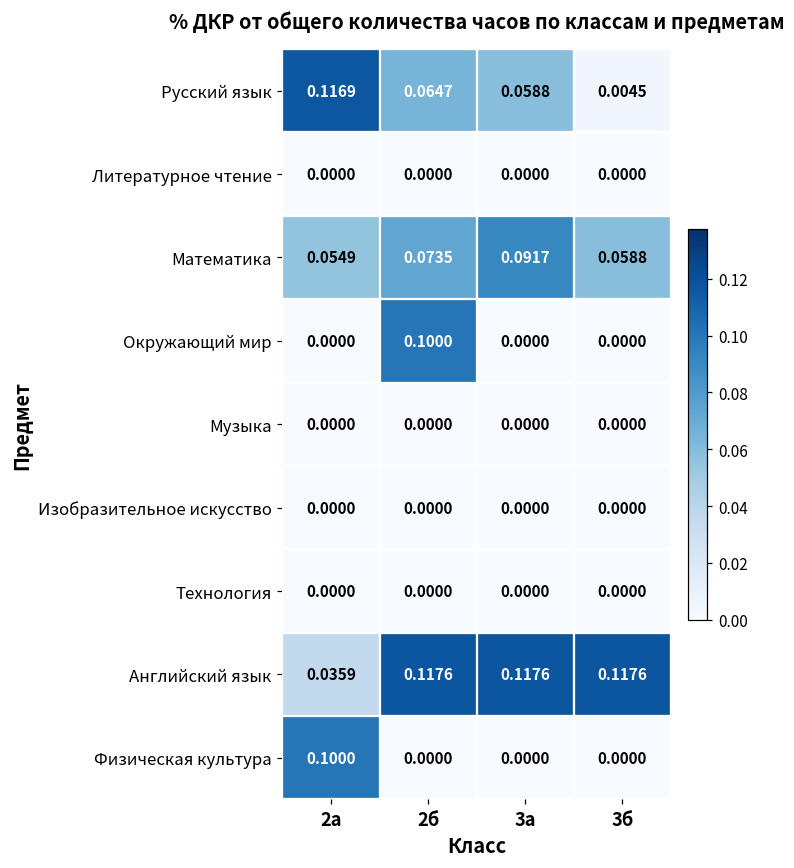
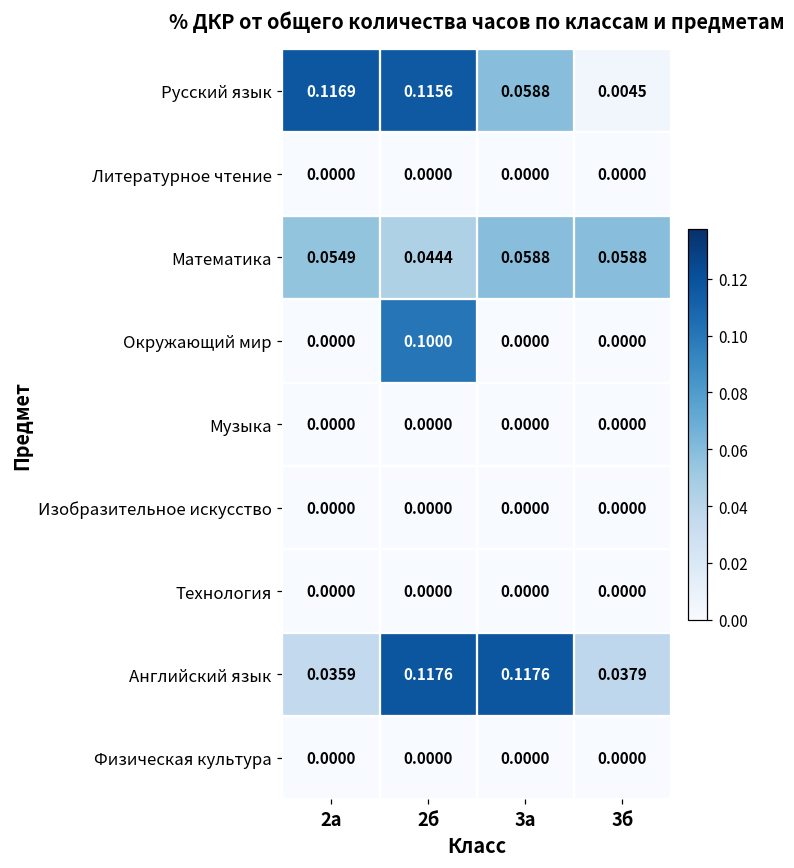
  {
    "Русский язык": {
      "2а": 0.1169,
-     "2б": 0.0647,
+     "2б": 0.1156,
      "3а": 0.0588,
      "3б": 0.0045
    },
    "Литературное чтение": {
      "2а": 0.0000,
      "2б": 0.0000,
      "3а": 0.0000,
      "3б": 0.0000
    },
    "Математика": {
      "2а": 0.0549,
-     "2б": 0.0735,
-     "3а": 0.0917,
+     "2б": 0.0444,
+     "3а": 0.0588,
      "3б": 0.0588
    },
    "Окружающий мир": {
      "2а": 0.0000,
      "2б": 0.1000,
      "3а": 0.0000,
      "3б": 0.0000
    },
    "Музыка": {
      "2а": 0.0000,
      "2б": 0.0000,
      "3а": 0.0000,
      "3б": 0.0000
    },
    "Изобразительное искусство": {
      "2а": 0.0000,
      "2б": 0.0000,
      "3а": 0.0000,
      "3б": 0.0000
    },
    "Технология": {
      "2а": 0.0000,
      "2б": 0.0000,
      "3а": 0.0000,
      "3б": 0.0000
    },
    "Английский язык": {
      "2а": 0.0359,
      "2б": 0.1176,
      "3а": 0.1176,
-     "3б": 0.1176
+     "3б": 0.0379
    },
    "Физическая культура": {
-     "2а": 0.1000,
+     "2а": 0.0000,
      "2б": 0.0000,
      "3а": 0.0000,
      "3б": 0.0000
    }
  }
